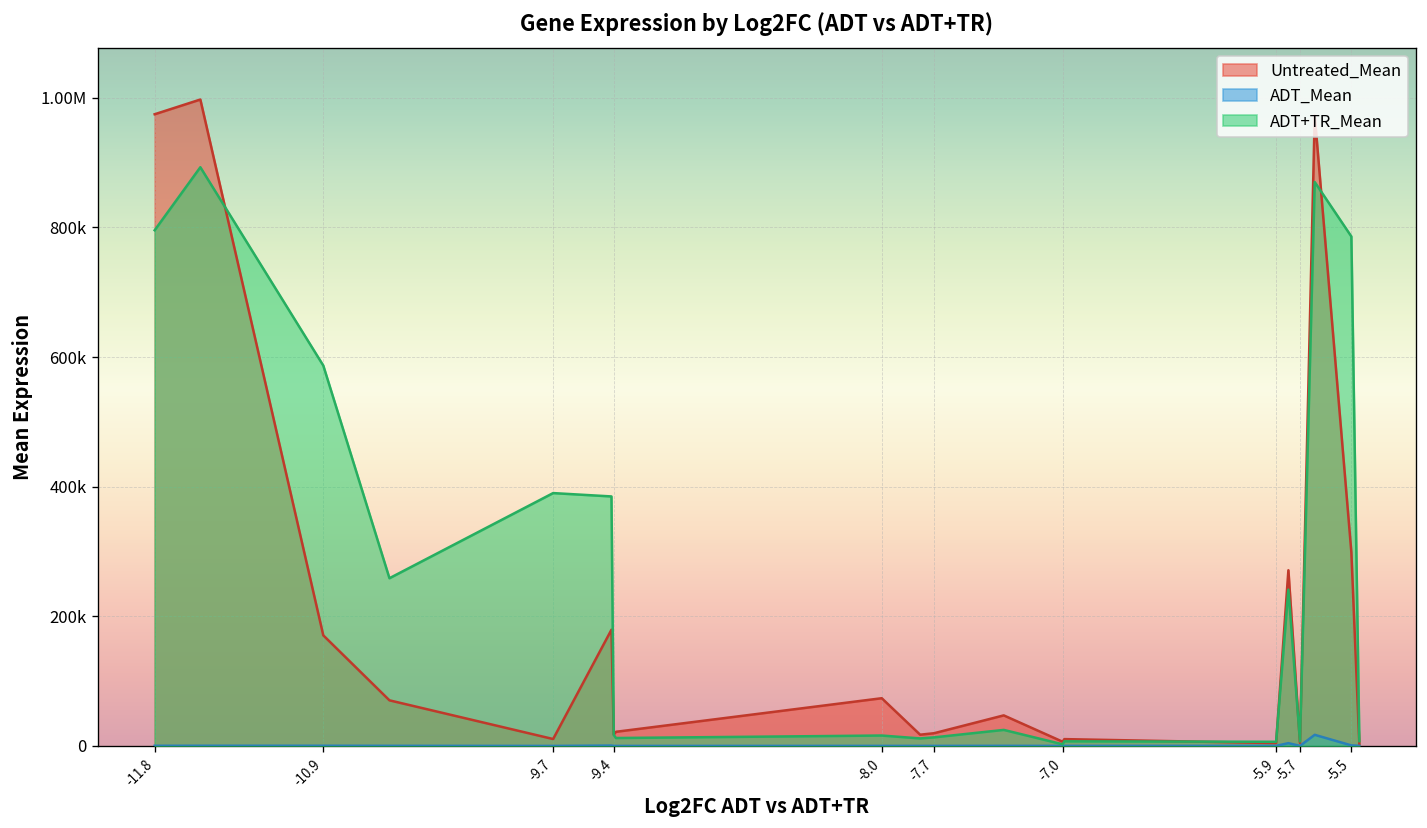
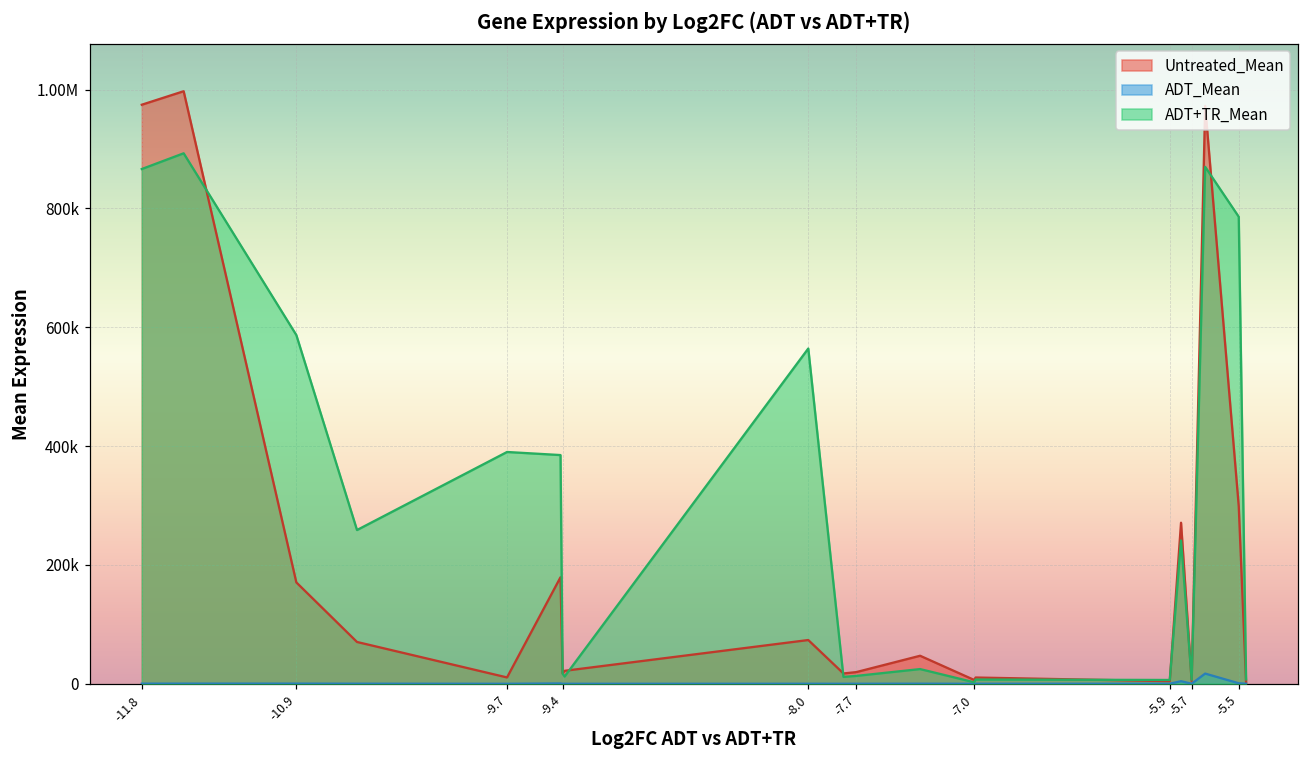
  {
    "Untreated_Mean": {
      "-11.8": 970000,
      "-10.9": 170000,
      "-9.7": 10000,
      "-8.0": 70000,
      "-7.7": 20000,
      "-5.5": 300000
    },
    "ADT_Mean": {
      "-11.8": 0,
      "-10.9": 0,
      "-9.7": 0,
      "-9.4": 0,
      "-8.0": 0,
      "-7.7": 0,
      "-5.5": 0
    },
    "ADT+TR_Mean": {
-     "-11.8": 800000,
+     "-11.8": 870000,
      "-10.9": 590000,
      "-9.7": 390000,
-     "-8.0": 20000,
+     "-8.0": 560000,
      "-7.7": 10000,
      "-5.5": 790000
    }
  }
